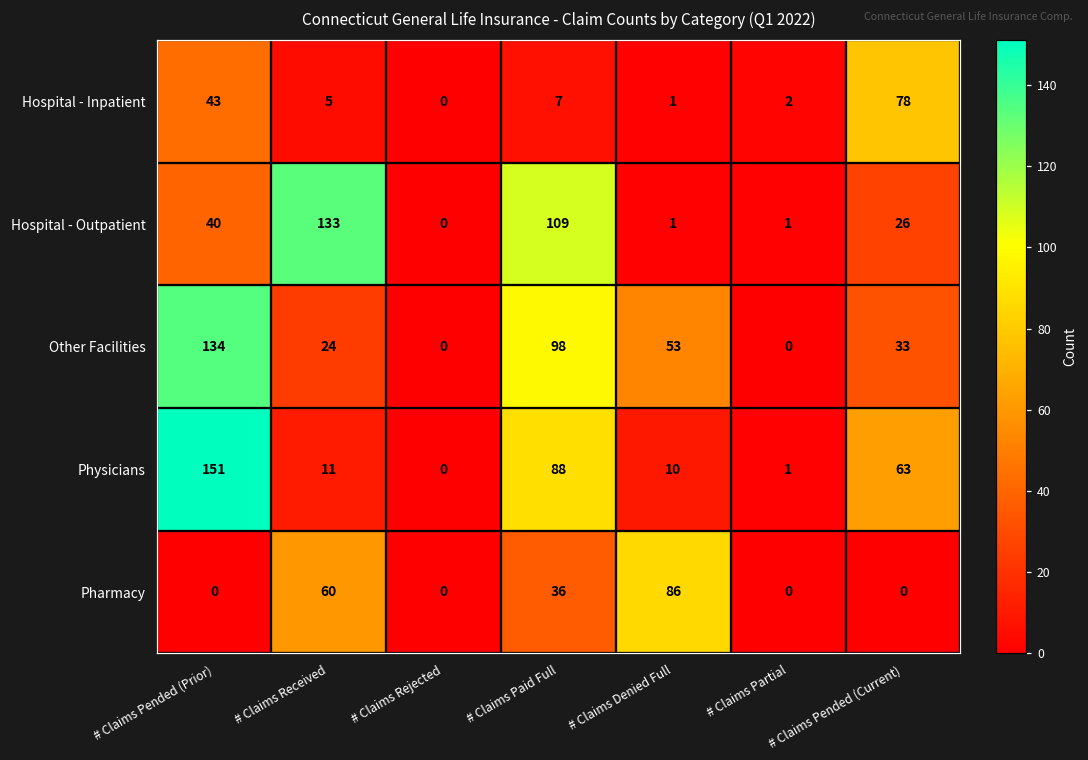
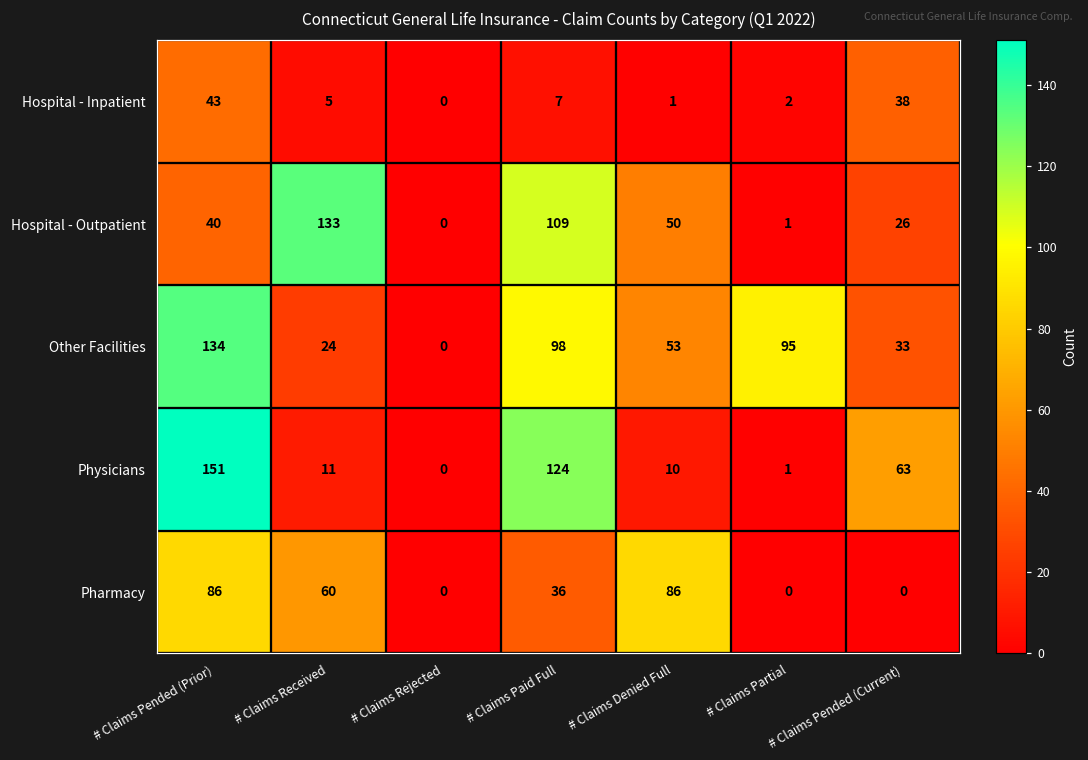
  {
    "Hospital - Inpatient": {
      "# Claims Pended (Prior)": 43,
      "# Claims Received": 5,
      "# Claims Rejected": 0,
      "# Claims Paid Full": 7,
      "# Claims Denied Full": 1,
      "# Claims Partial": 2,
-     "# Claims Pended (Current)": 78
+     "# Claims Pended (Current)": 38
    },
    "Hospital - Outpatient": {
      "# Claims Pended (Prior)": 40,
      "# Claims Received": 133,
      "# Claims Rejected": 0,
      "# Claims Paid Full": 109,
-     "# Claims Denied Full": 1,
+     "# Claims Denied Full": 50,
      "# Claims Partial": 1,
      "# Claims Pended (Current)": 26
    },
    "Other Facilities": {
      "# Claims Pended (Prior)": 134,
      "# Claims Received": 24,
      "# Claims Rejected": 0,
      "# Claims Paid Full": 98,
      "# Claims Denied Full": 53,
-     "# Claims Partial": 0,
+     "# Claims Partial": 95,
      "# Claims Pended (Current)": 33
    },
    "Physicians": {
      "# Claims Pended (Prior)": 151,
      "# Claims Received": 11,
      "# Claims Rejected": 0,
-     "# Claims Paid Full": 88,
+     "# Claims Paid Full": 124,
      "# Claims Denied Full": 10,
      "# Claims Partial": 1,
      "# Claims Pended (Current)": 63
    },
    "Pharmacy": {
-     "# Claims Pended (Prior)": 0,
+     "# Claims Pended (Prior)": 86,
      "# Claims Received": 60,
      "# Claims Rejected": 0,
      "# Claims Paid Full": 36,
      "# Claims Denied Full": 86,
      "# Claims Partial": 0,
      "# Claims Pended (Current)": 0
    }
  }
